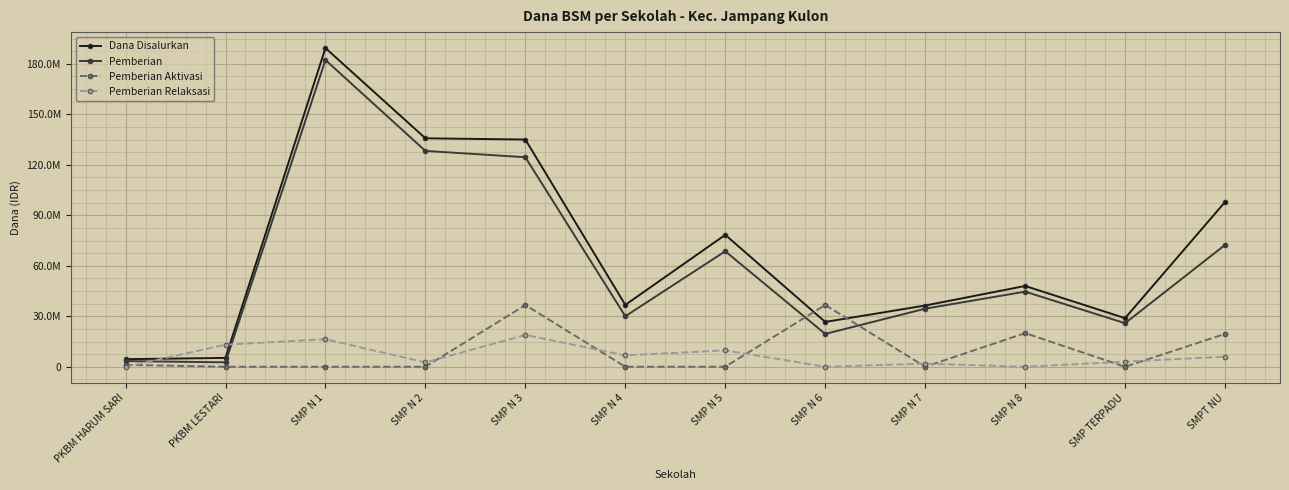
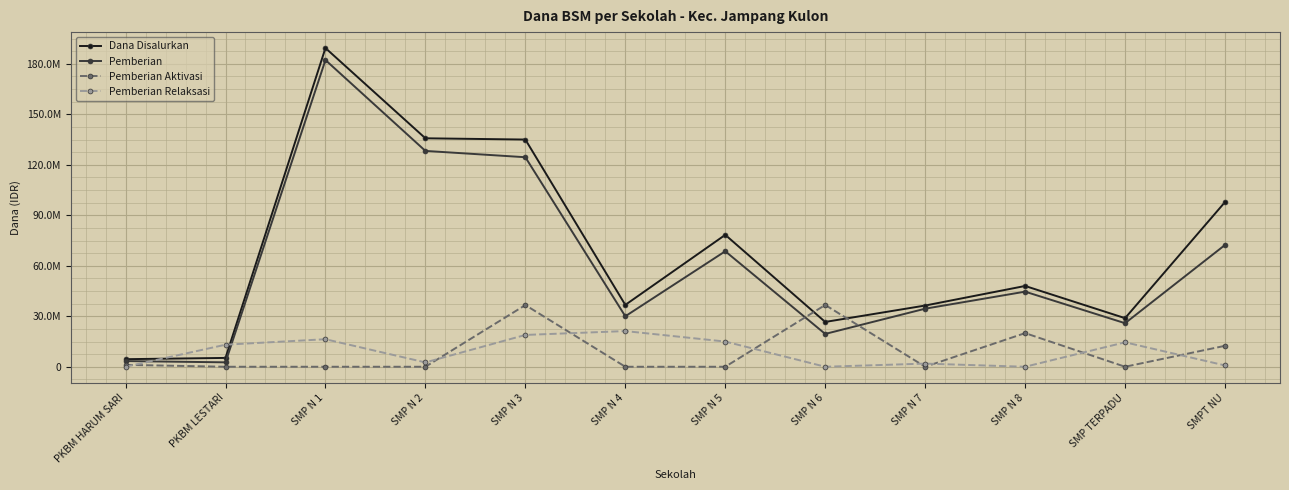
  {
    "Pemberian Aktivasi": {
      "PKBM LESTARI": 0,
      "SMP N 1": 0,
      "SMP N 2": 0,
      "SMP N 3": 37000000,
      "SMP N 4": 0,
      "SMP N 5": 0,
      "SMP N 6": 37000000,
      "SMP N 7": 0,
      "SMP N 8": 20000000,
      "SMP TERPADU": 0,
-     "SMPT NU": 20000000
+     "SMPT NU": 12000000
    },
    "Pemberian Relaksasi": {
      "PKBM LESTARI": 13000000,
      "SMP N 1": 16000000,
      "SMP N 2": 3000000,
      "SMP N 3": 19000000,
-     "SMP N 4": 7000000,
-     "SMP N 5": 10000000,
+     "SMP N 4": 21000000,
+     "SMP N 5": 15000000,
      "SMP N 6": 0,
      "SMP N 7": 2000000,
      "SMP N 8": 0,
-     "SMP TERPADU": 3000000,
-     "SMPT NU": 6000000
+     "SMP TERPADU": 15000000,
+     "SMPT NU": 1000000
    }
  }
